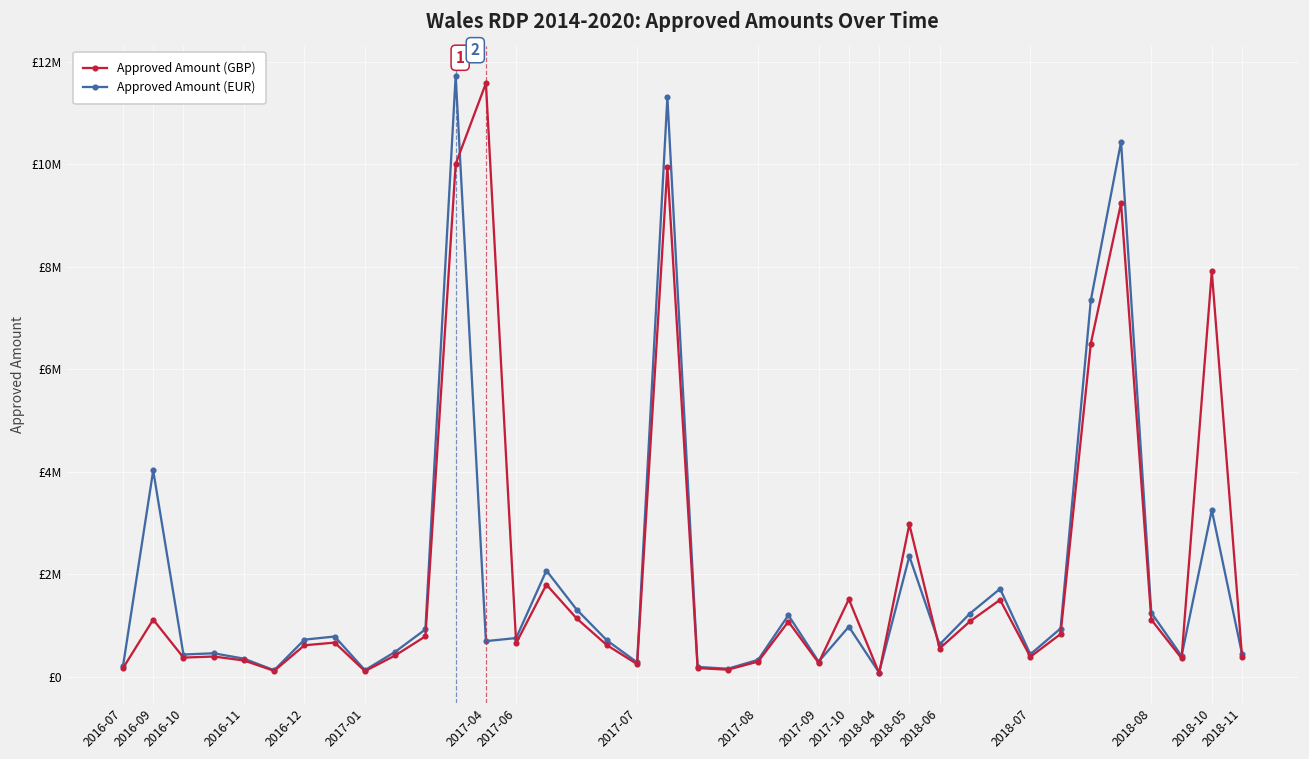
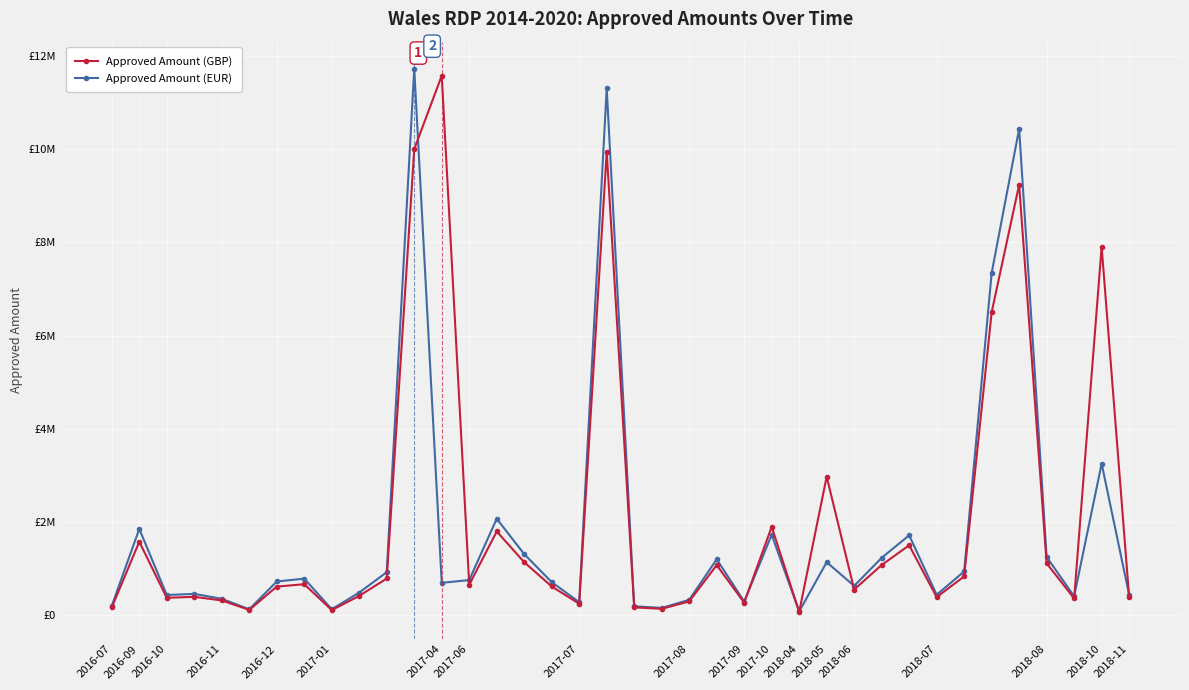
  {
    "Approved Amount (GBP)": {
-     "2016-09": "£1100000",
+     "2016-09": "£1600000",
      "2017-04": "£11600000",
-     "2017-10": "£1500000",
+     "2017-10": "£1900000",
      "2018-05": "£3000000",
      "2018-10": "£7900000"
    },
    "Approved Amount (EUR)": {
-     "2016-09": "£4000000",
+     "2016-09": "£1900000",
      "2017-04": "£700000",
-     "2017-10": "£1000000",
-     "2018-05": "£2300000",
+     "2017-10": "£1700000",
+     "2018-05": "£1100000",
      "2018-10": "£3300000"
    }
  }
